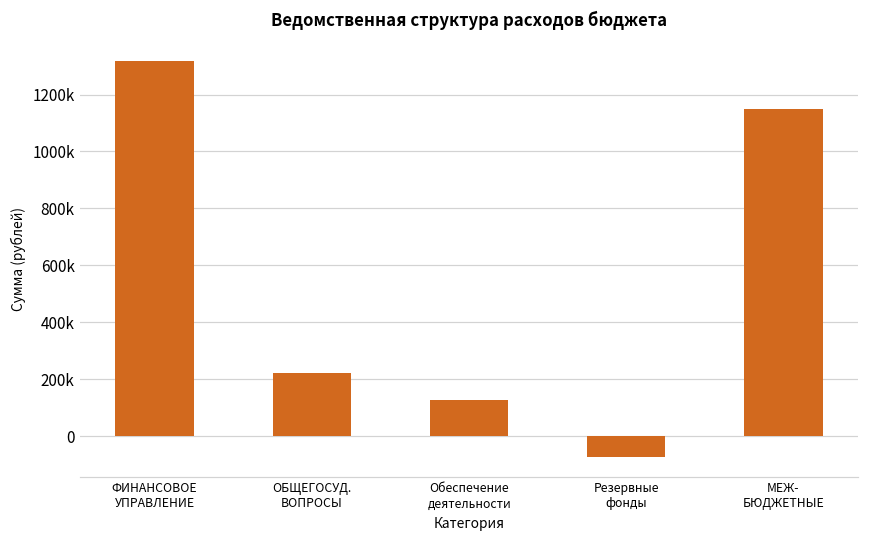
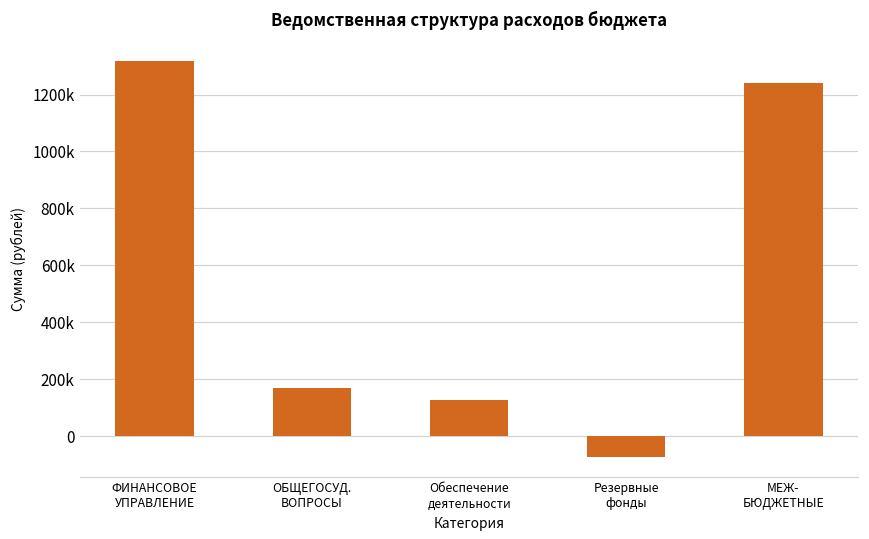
  {
    "ФИНАНСОВОЕ УПРАВЛЕНИЕ": 1320000,
-   "ОБЩЕГОСУД. ВОПРОСЫ": 220000,
+   "ОБЩЕГОСУД. ВОПРОСЫ": 170000,
    "Обеспечение деятельности": 130000,
    "Резервные фонды": -70000,
-   "МЕЖ- БЮДЖЕТНЫЕ": 1150000
+   "МЕЖ- БЮДЖЕТНЫЕ": 1240000
  }
